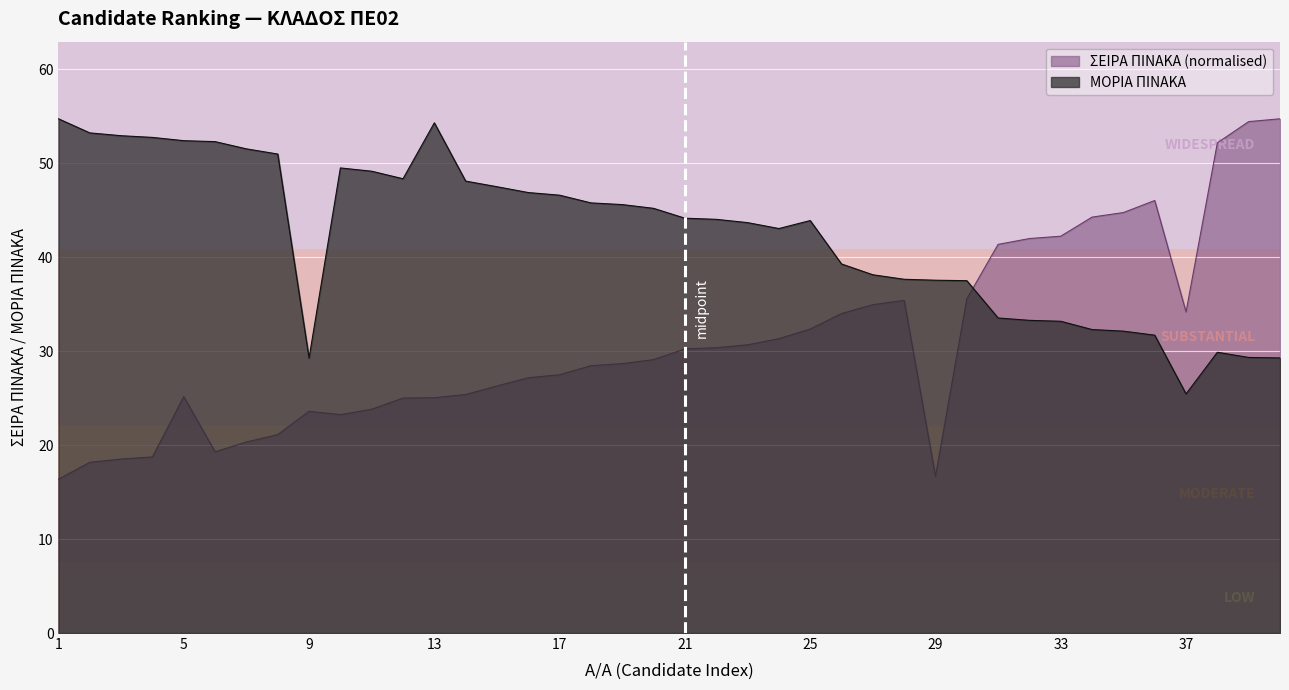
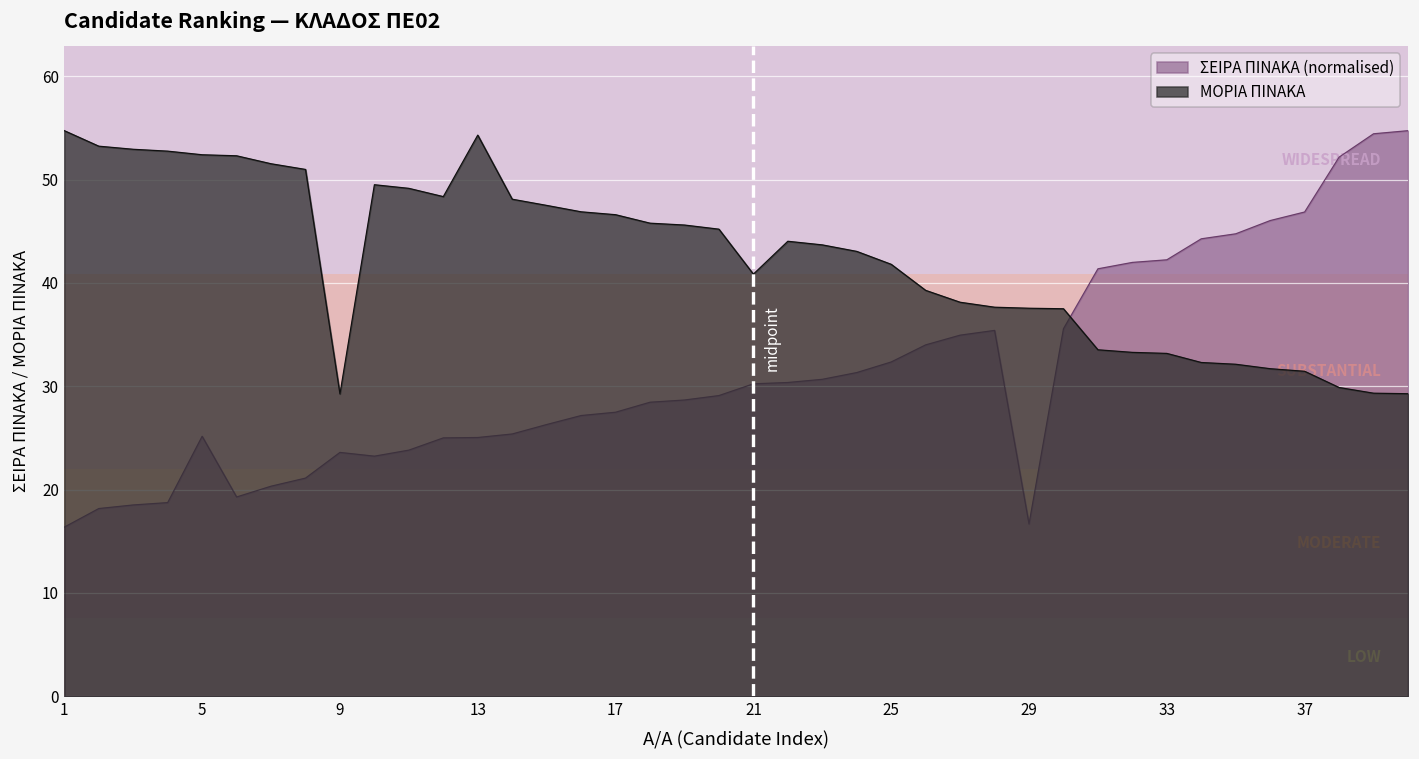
  {
    "ΣΕΙΡΑ ΠΙΝΑΚΑ (normalised)": {
      "1": 16,
      "5": 25,
      "9": 24,
      "13": 25,
      "17": 27,
      "21": 30,
      "25": 32,
      "29": 17,
      "33": 42,
-     "37": 34
+     "37": 47
    },
    "ΜΟΡΙΑ ΠΙΝΑΚΑ": {
      "1": 55,
      "5": 52,
      "9": 29,
      "13": 54,
      "17": 47,
-     "21": 44,
-     "25": 44,
+     "21": 41,
+     "25": 42,
      "29": 38,
      "33": 33,
-     "37": 25
+     "37": 31
    }
  }
